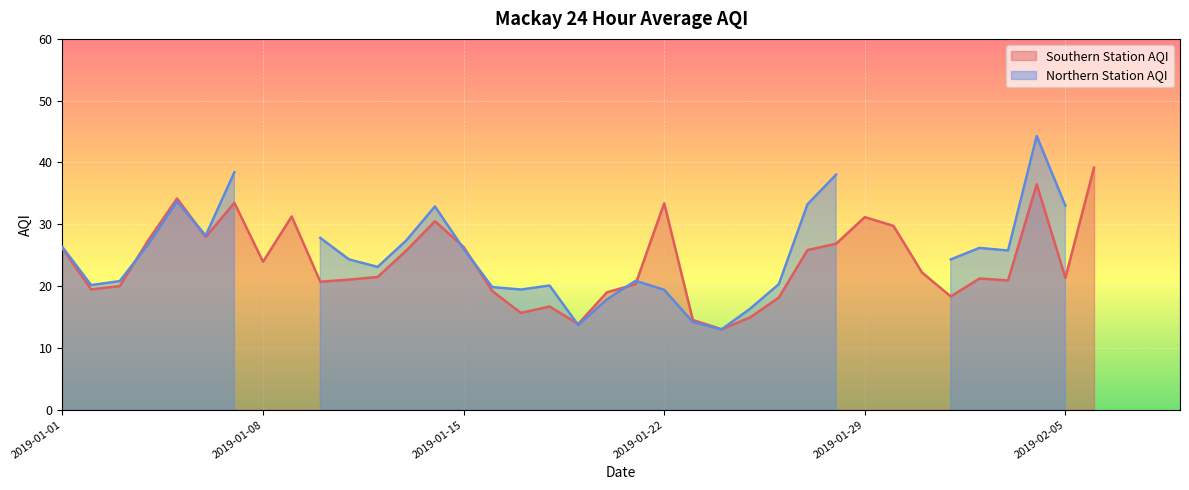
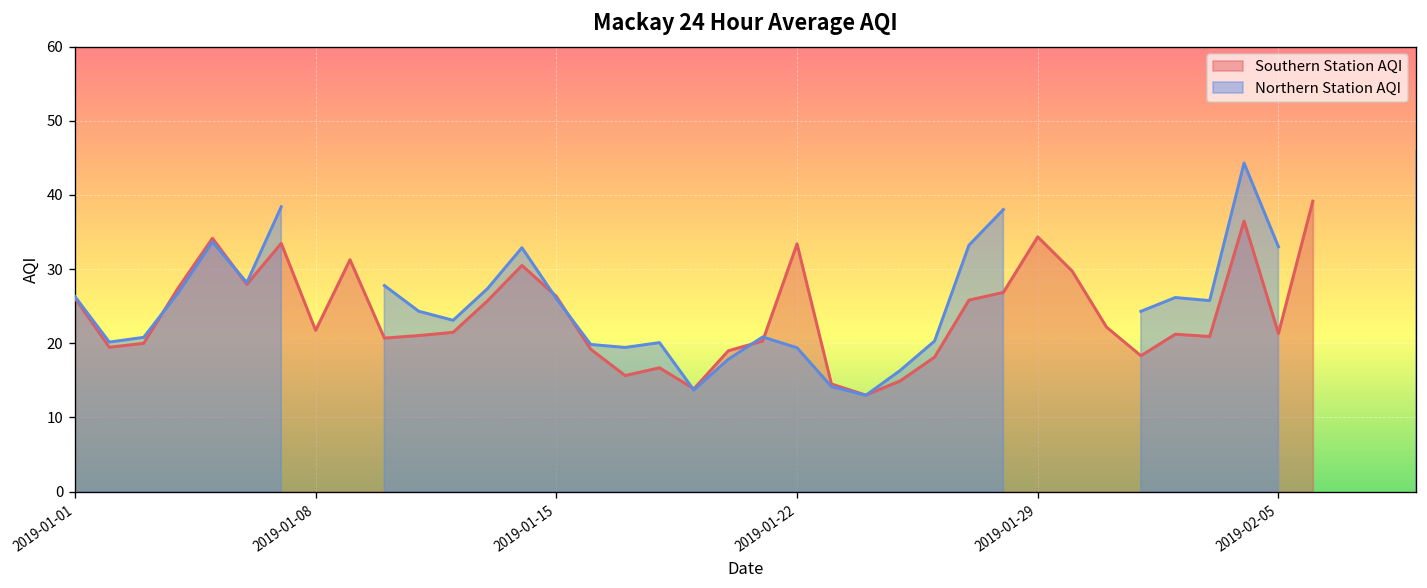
  {
    "Southern Station AQI": {
-     "2019-01-08": 24,
+     "2019-01-08": 22,
      "2019-01-22": 33,
-     "2019-01-29": 31,
+     "2019-01-29": 34,
      "2019-02-05": 21
    }
  }
